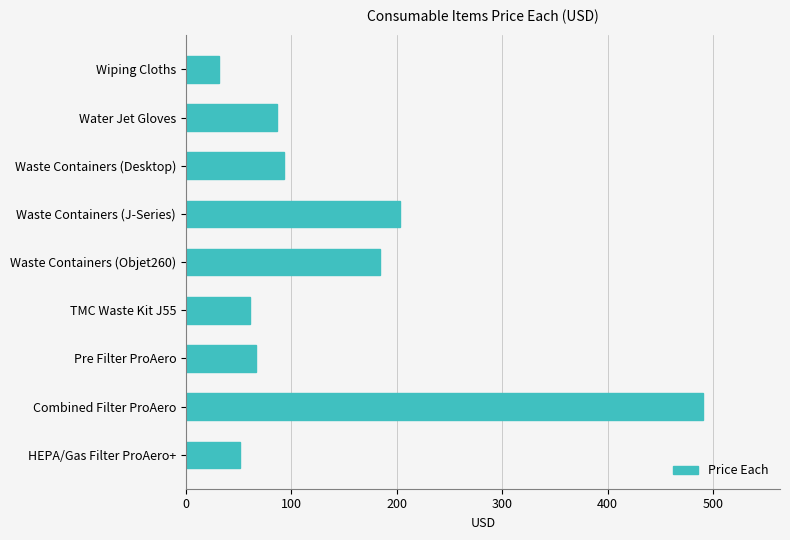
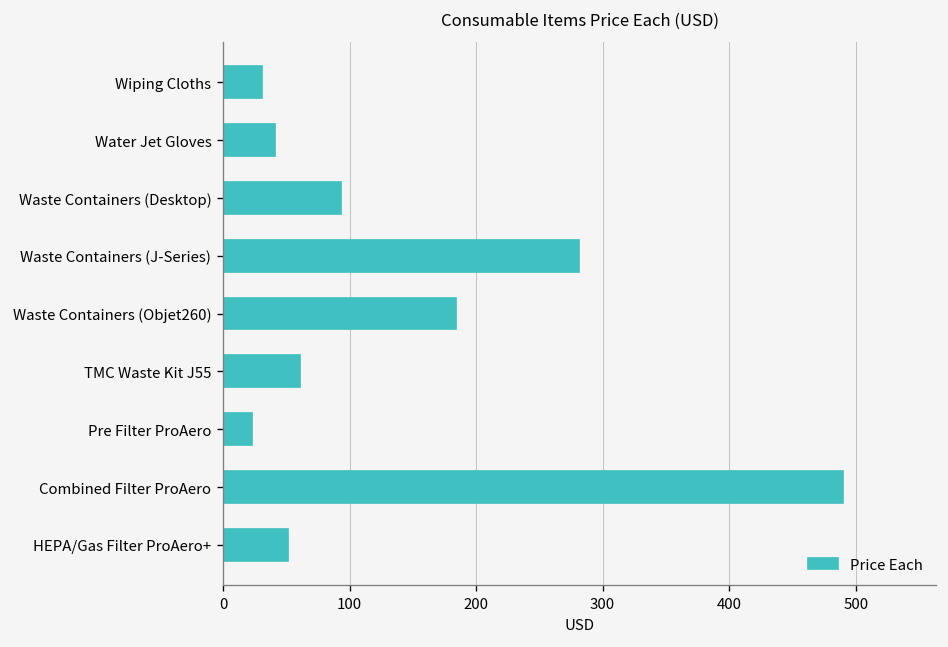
  {
    "Wiping Cloths": 31,
-   "Water Jet Gloves": 86,
+   "Water Jet Gloves": 41,
    "Waste Containers (Desktop)": 93,
-   "Waste Containers (J-Series)": 203,
+   "Waste Containers (J-Series)": 281,
    "Waste Containers (Objet260)": 184,
    "TMC Waste Kit J55": 61,
-   "Pre Filter ProAero": 67,
+   "Pre Filter ProAero": 23,
    "Combined Filter ProAero": 490,
    "HEPA/Gas Filter ProAero+": 51
  }
